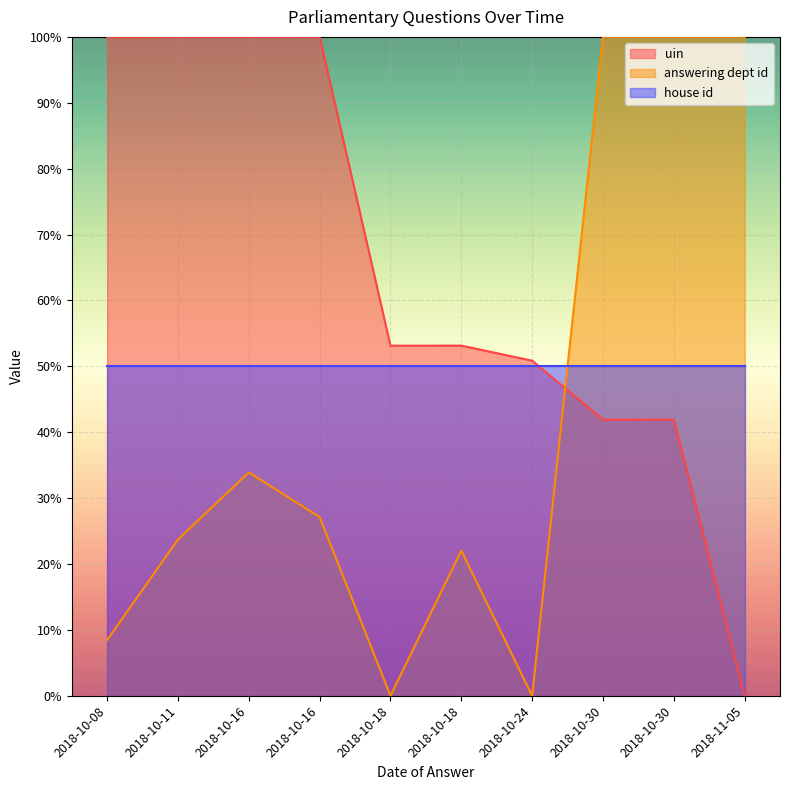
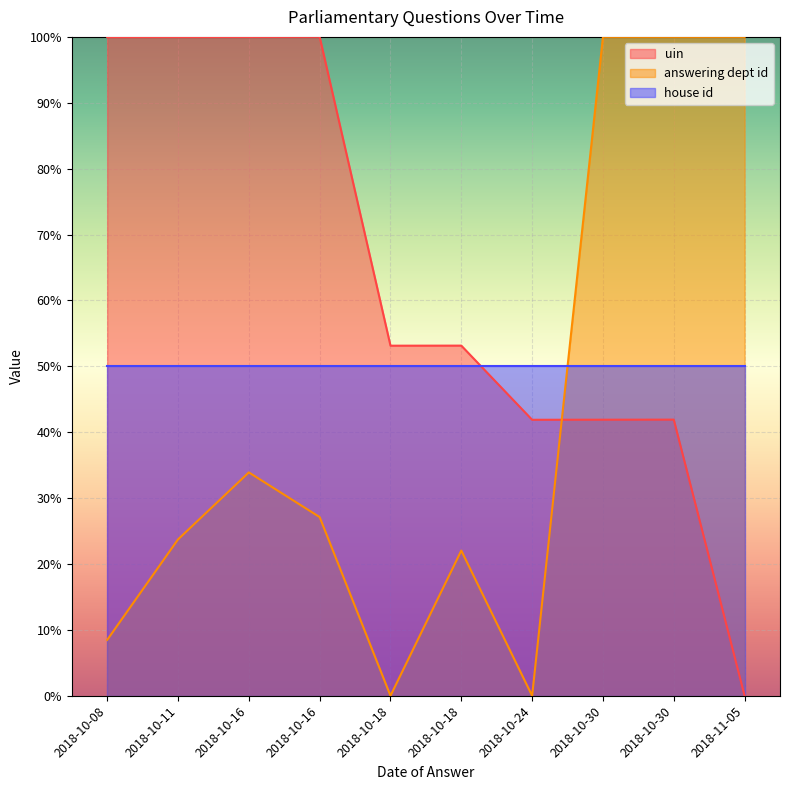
  {
    "uin": {
      "2018-10-08": "100%",
      "2018-10-11": "100%",
-     "2018-10-24": "51%",
+     "2018-10-24": "42%",
      "2018-11-05": "0%"
    },
    "answering dept id": {
      "2018-10-08": "8%",
      "2018-10-11": "24%",
      "2018-10-24": "0%",
      "2018-11-05": "100%"
    },
    "house id": {
      "2018-10-08": "50%",
      "2018-10-11": "50%",
      "2018-10-24": "50%",
      "2018-11-05": "50%"
    }
  }
